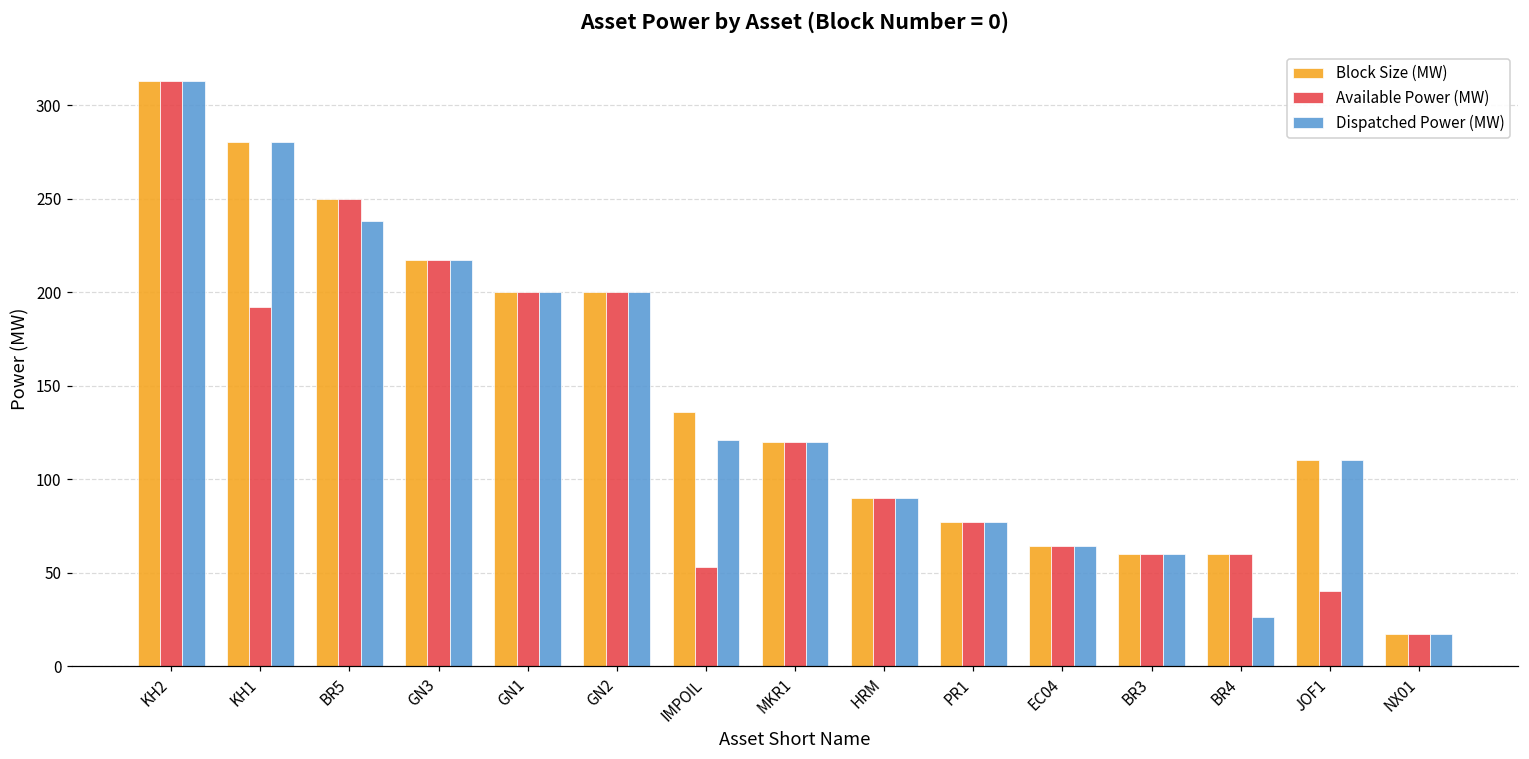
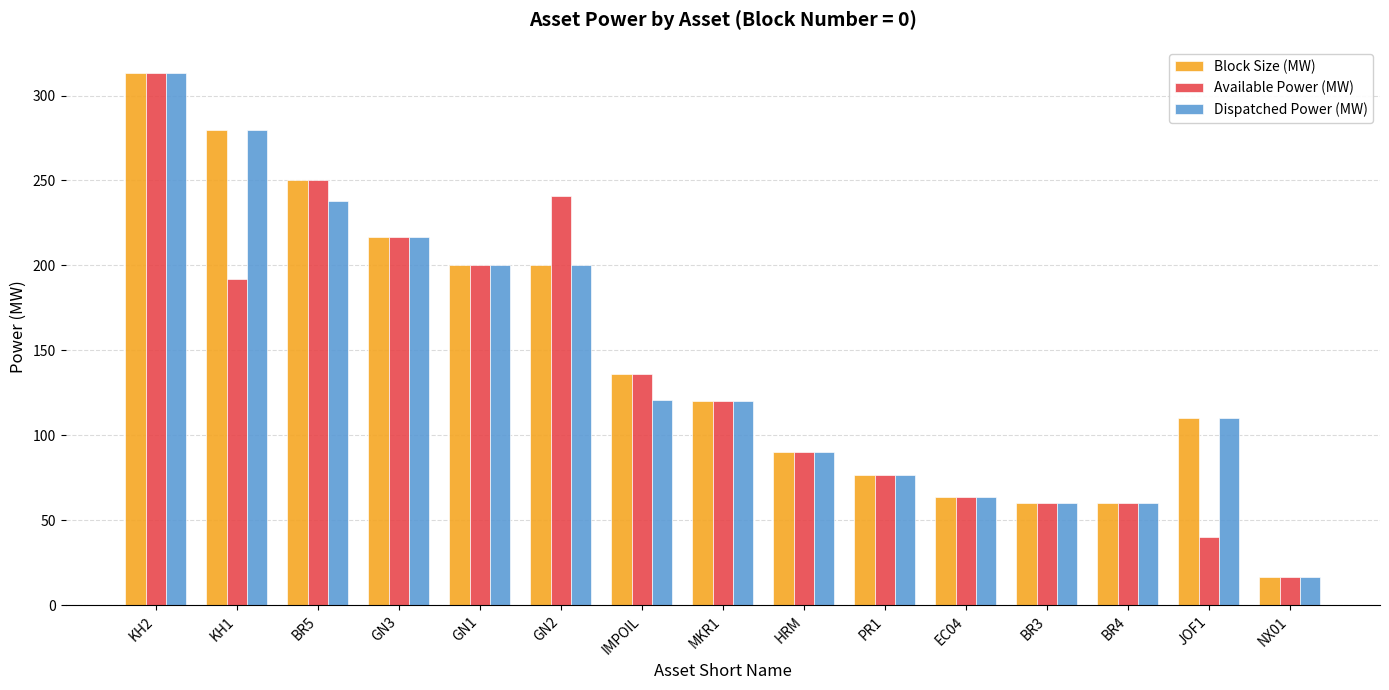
  {
    "Block Size (MW)": {
      "KH2": 313,
      "KH1": 280,
      "BR5": 250,
      "GN3": 217,
      "GN1": 200,
      "GN2": 200,
      "IMPOIL": 136,
      "MKR1": 120,
      "HRM": 90,
      "PR1": 77,
      "EC04": 64,
      "BR3": 60,
      "BR4": 60,
      "JOF1": 110,
      "NX01": 17
    },
    "Available Power (MW)": {
      "KH2": 313,
      "KH1": 192,
      "BR5": 250,
      "GN3": 217,
      "GN1": 200,
-     "GN2": 200,
-     "IMPOIL": 53,
+     "GN2": 241,
+     "IMPOIL": 136,
      "MKR1": 120,
      "HRM": 90,
      "PR1": 77,
      "EC04": 64,
      "BR3": 60,
      "BR4": 60,
      "JOF1": 40,
      "NX01": 17
    },
    "Dispatched Power (MW)": {
      "KH2": 313,
      "KH1": 280,
      "BR5": 238,
      "GN3": 217,
      "GN1": 200,
      "GN2": 200,
      "IMPOIL": 121,
      "MKR1": 120,
      "HRM": 90,
      "PR1": 77,
      "EC04": 64,
      "BR3": 60,
-     "BR4": 26,
+     "BR4": 60,
      "JOF1": 110,
      "NX01": 17
    }
  }
